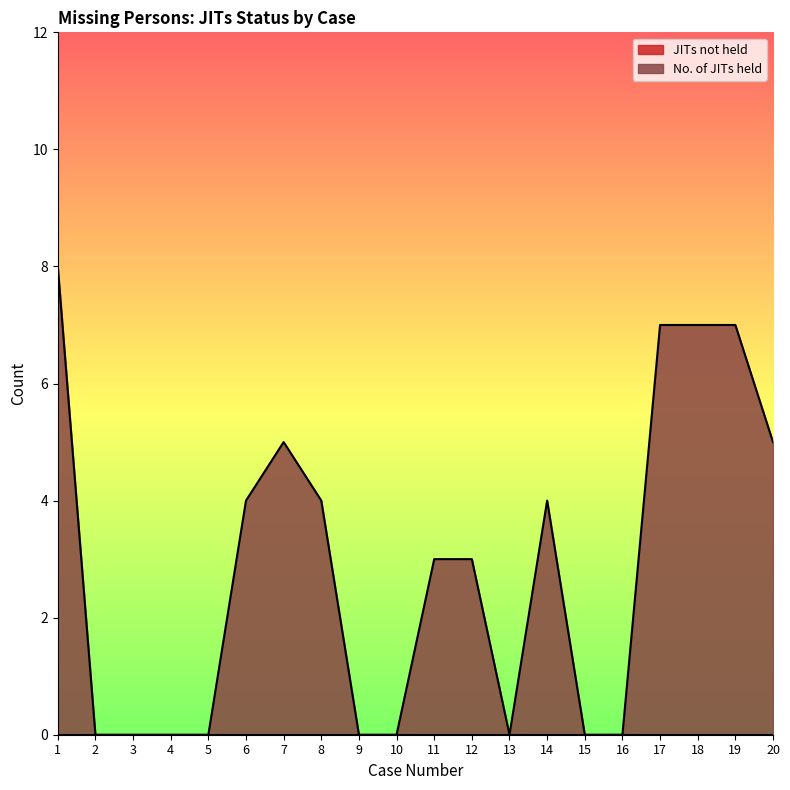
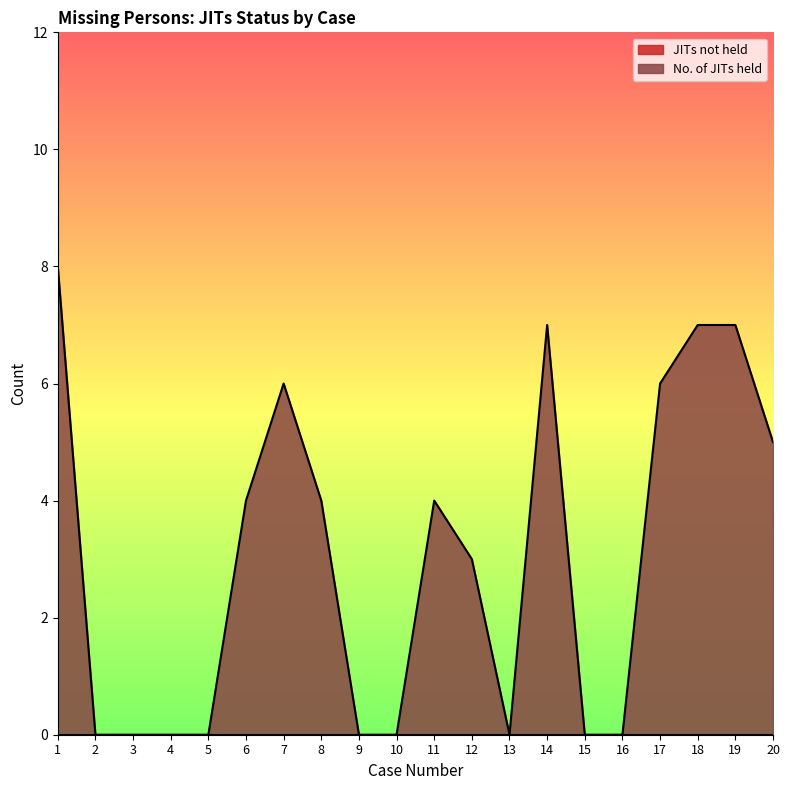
  {
    "JITs not held": {
      "1": 0,
      "6": 0,
      "7": 0,
      "8": 0,
      "11": 0,
      "12": 0,
      "14": 0,
      "17": 0,
      "18": 0,
      "19": 0,
      "20": 0
    },
    "No. of JITs held": {
      "1": 8,
      "6": 4,
-     "7": 5,
+     "7": 6,
      "8": 4,
-     "11": 3,
+     "11": 4,
      "12": 3,
-     "14": 4,
-     "17": 7,
+     "14": 7,
+     "17": 6,
      "18": 7,
      "19": 7,
      "20": 5
    }
  }
